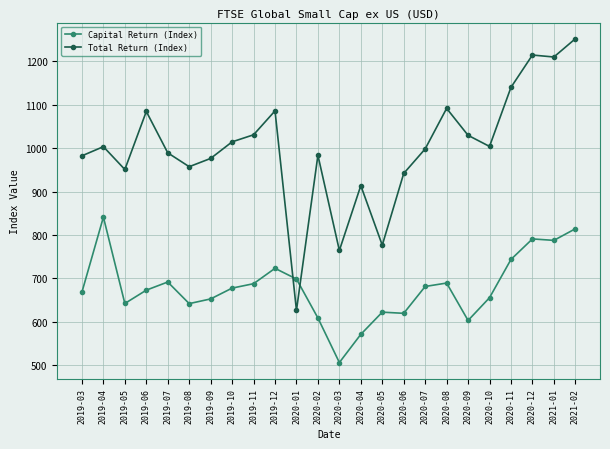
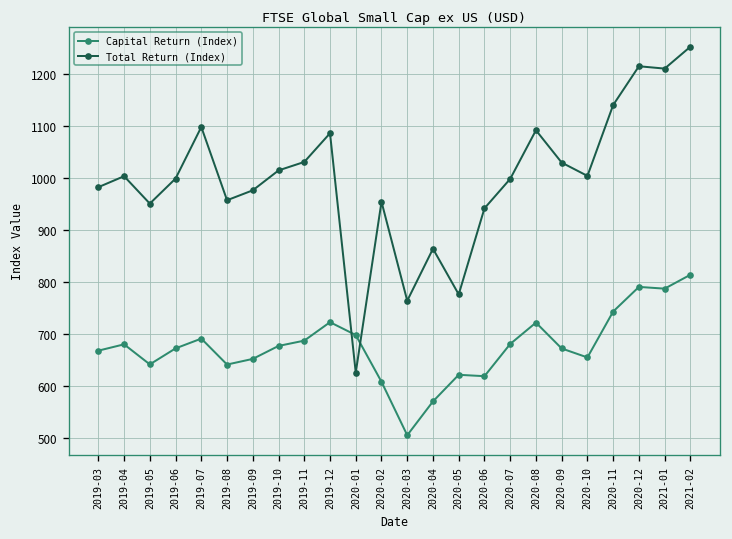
  {
    "Capital Return (Index)": {
      "2019-03": 670,
-     "2019-04": 840,
+     "2019-04": 680,
      "2019-05": 640,
      "2019-06": 670,
      "2019-07": 690,
      "2019-08": 640,
      "2019-09": 650,
      "2019-10": 680,
      "2019-11": 690,
      "2019-12": 720,
      "2020-01": 700,
      "2020-02": 610,
      "2020-03": 510,
      "2020-04": 570,
      "2020-05": 620,
      "2020-06": 620,
      "2020-07": 680,
-     "2020-08": 690,
-     "2020-09": 600,
+     "2020-08": 720,
+     "2020-09": 670,
      "2020-10": 660,
      "2020-11": 740,
      "2020-12": 790,
      "2021-01": 790,
      "2021-02": 810
    },
    "Total Return (Index)": {
      "2019-03": 980,
      "2019-04": 1000,
      "2019-05": 950,
-     "2019-06": 1080,
-     "2019-07": 990,
+     "2019-06": 1000,
+     "2019-07": 1100,
      "2019-08": 960,
      "2019-09": 980,
      "2019-10": 1010,
      "2019-11": 1030,
      "2019-12": 1090,
      "2020-01": 630,
-     "2020-02": 980,
+     "2020-02": 950,
      "2020-03": 760,
-     "2020-04": 910,
+     "2020-04": 860,
      "2020-05": 780,
      "2020-06": 940,
      "2020-07": 1000,
      "2020-08": 1090,
      "2020-09": 1030,
      "2020-10": 1000,
      "2020-11": 1140,
      "2020-12": 1210,
      "2021-01": 1210,
      "2021-02": 1250
    }
  }
